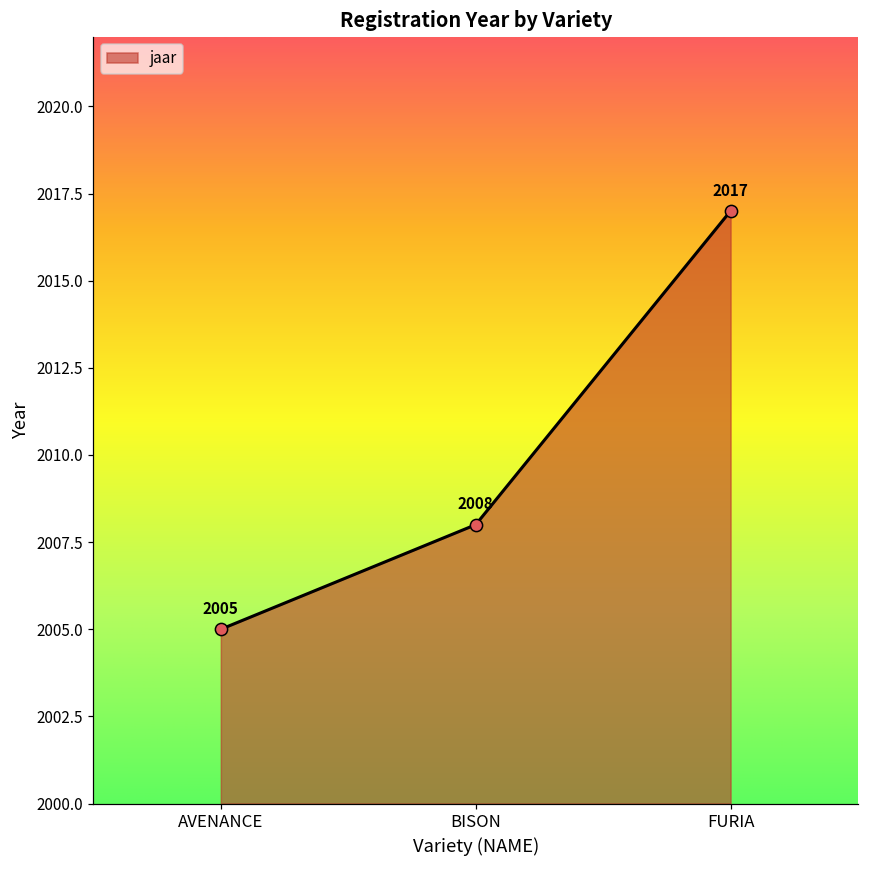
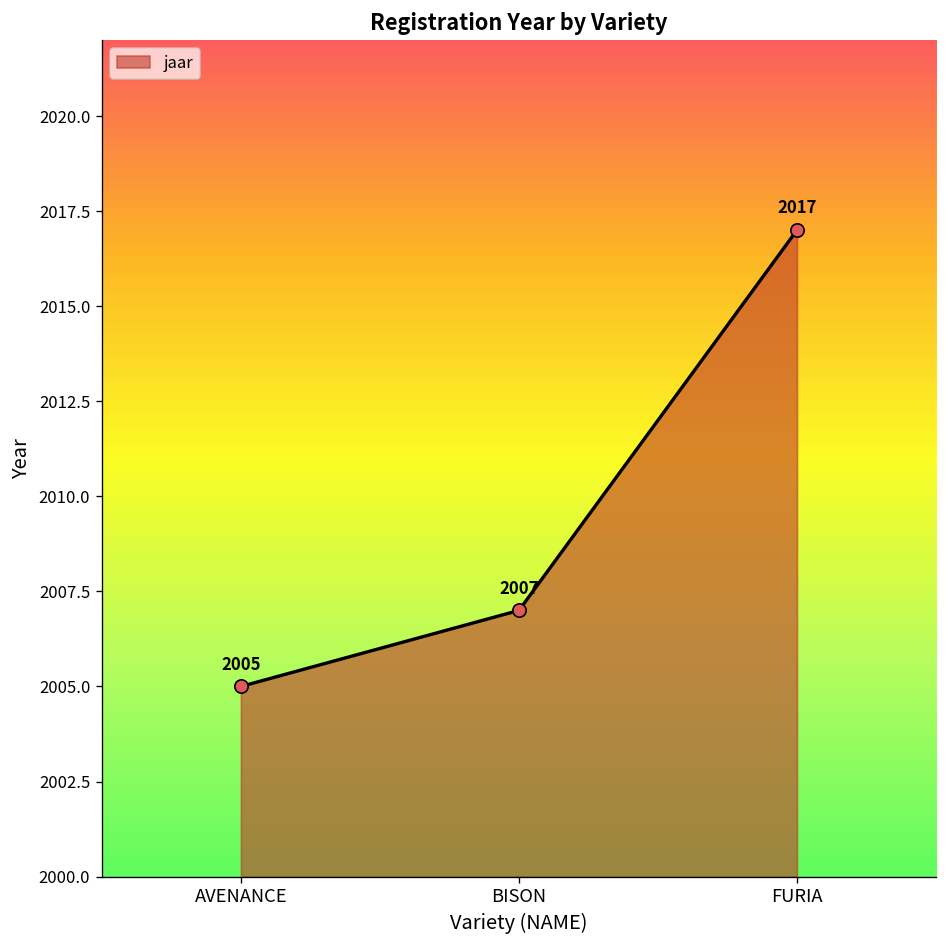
  {
    "AVENANCE": 2005,
-   "BISON": 2008,
+   "BISON": 2007,
    "FURIA": 2017
  }
